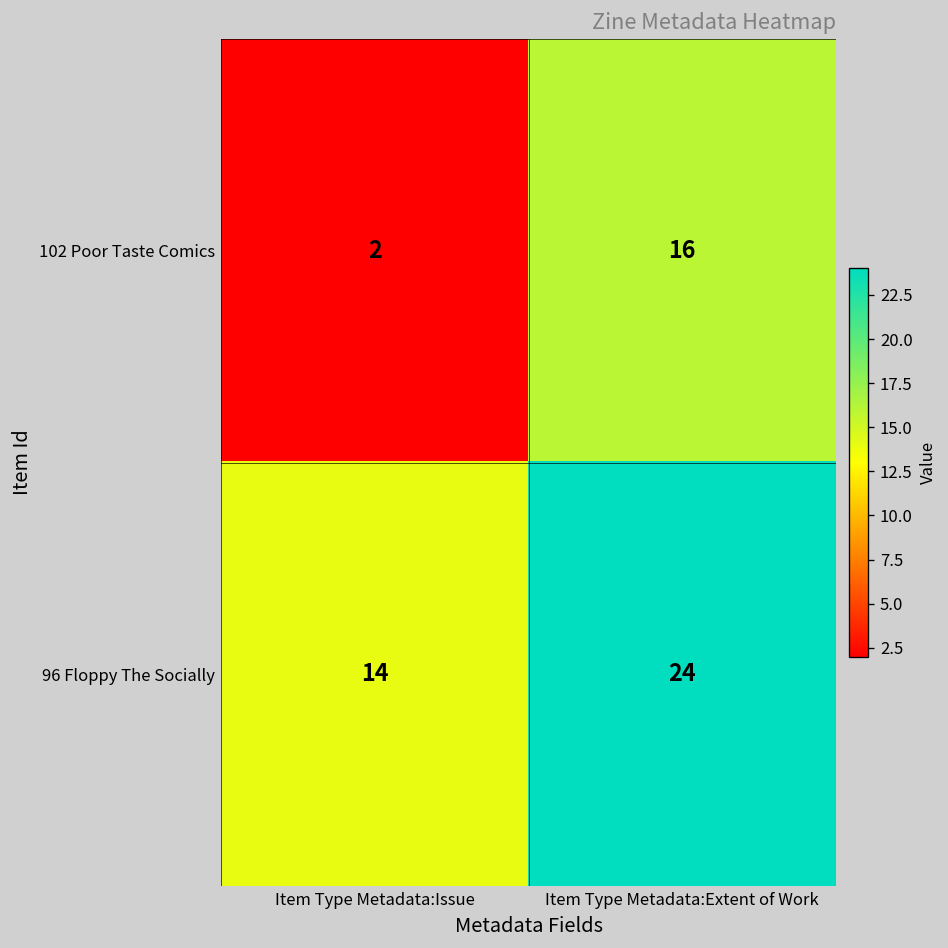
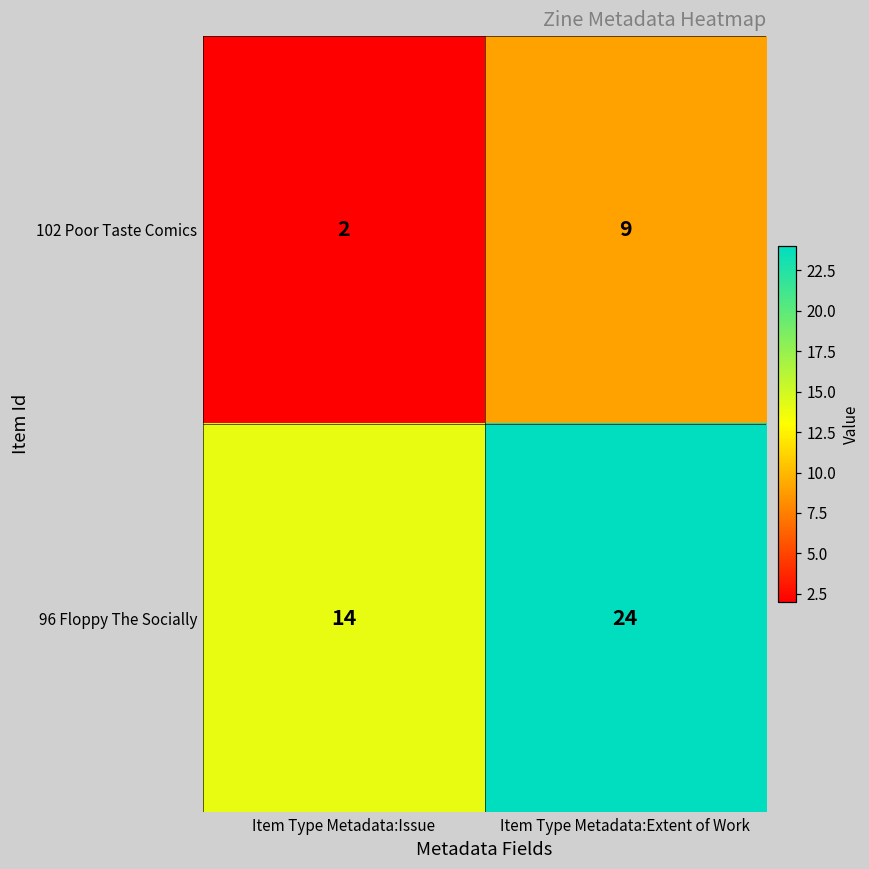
  {
    "102 Poor Taste Comics": {
      "Item Type Metadata:Issue": 2,
-     "Item Type Metadata:Extent of Work": 16
+     "Item Type Metadata:Extent of Work": 9
    },
    "96 Floppy The Socially": {
      "Item Type Metadata:Issue": 14,
      "Item Type Metadata:Extent of Work": 24
    }
  }
